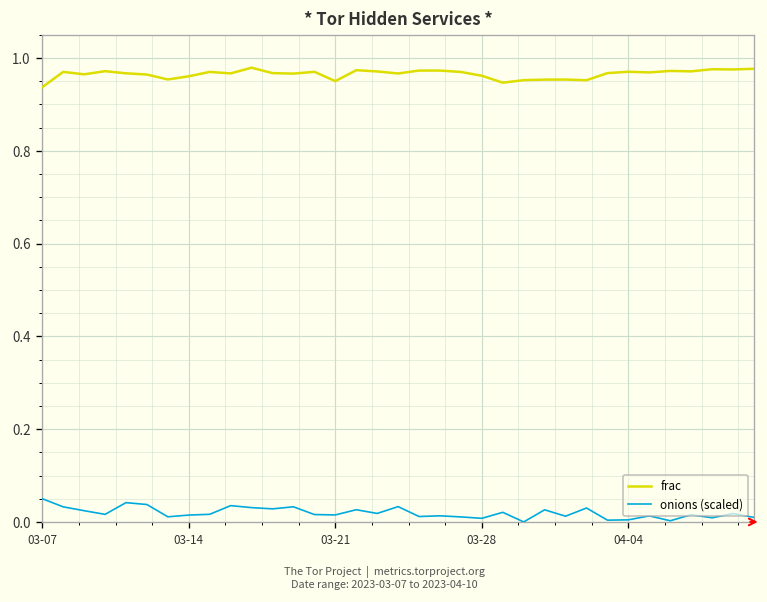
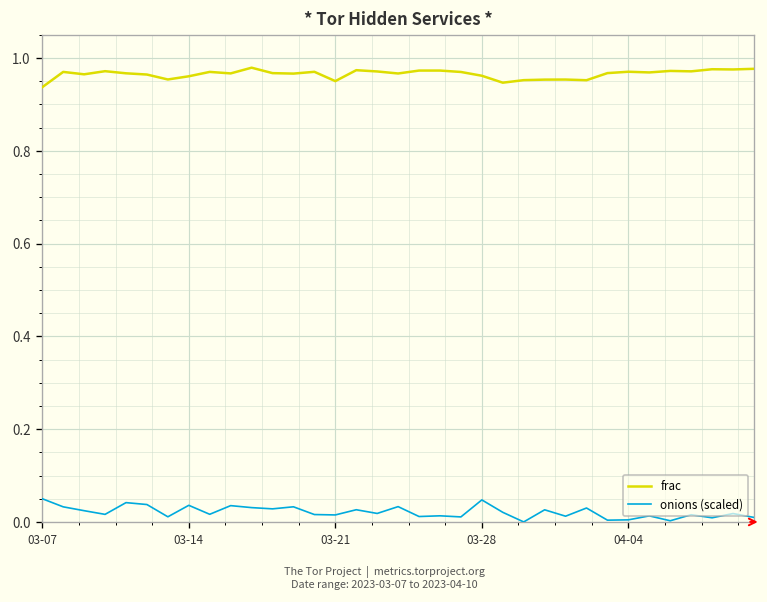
  {
    "frac": {
      "03-07": 0.94,
      "03-14": 0.96,
      "03-21": 0.95,
      "03-28": 0.96,
      "04-04": 0.97
    },
    "onions (scaled)": {
      "03-07": 0.05,
-     "03-14": 0.01,
+     "03-14": 0.04,
      "03-21": 0.02,
-     "03-28": 0.01,
+     "03-28": 0.05,
      "04-04": 0.00
    }
  }
